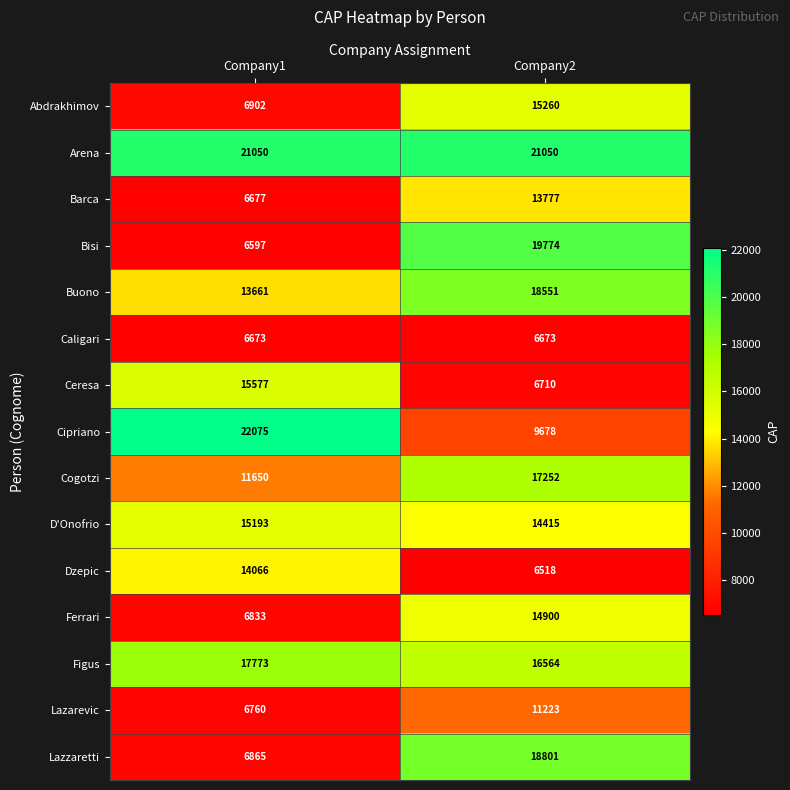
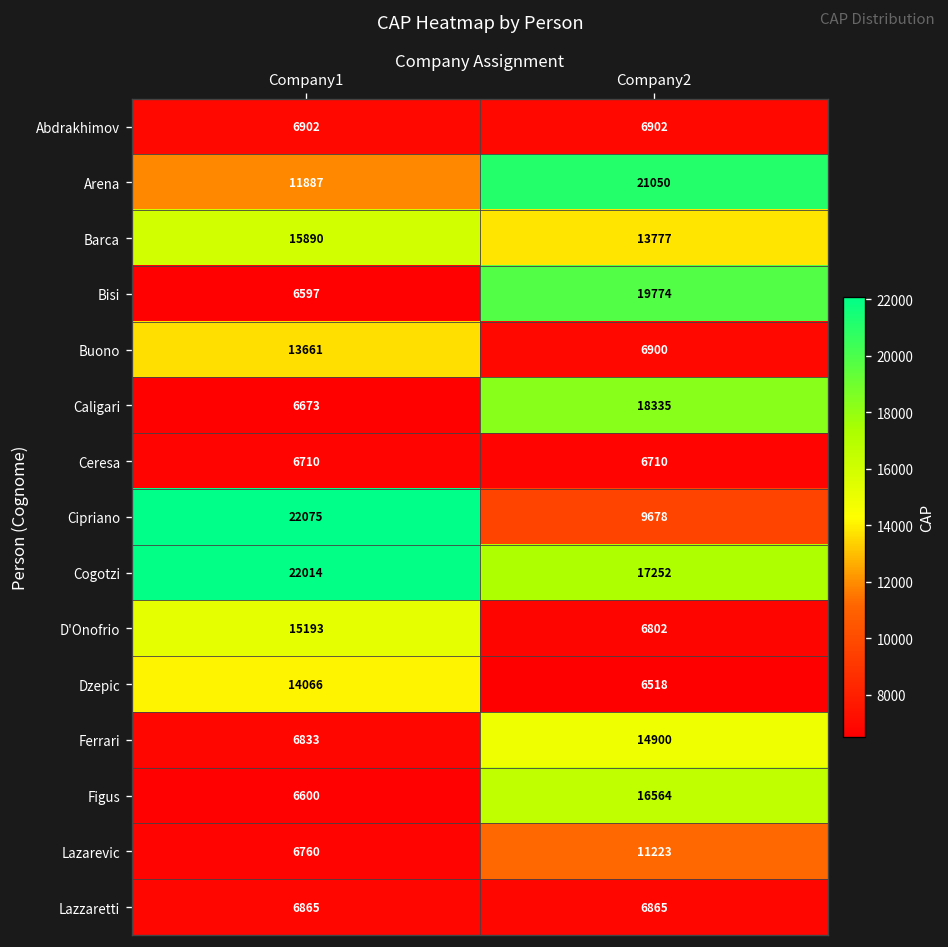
  {
    "Abdrakhimov": {
      "Company1": 6902,
-     "Company2": 15260
+     "Company2": 6902
    },
    "Arena": {
-     "Company1": 21050,
+     "Company1": 11887,
      "Company2": 21050
    },
    "Barca": {
-     "Company1": 6677,
+     "Company1": 15890,
      "Company2": 13777
    },
    "Bisi": {
      "Company1": 6597,
      "Company2": 19774
    },
    "Buono": {
      "Company1": 13661,
-     "Company2": 18551
+     "Company2": 6900
    },
    "Caligari": {
      "Company1": 6673,
-     "Company2": 6673
+     "Company2": 18335
    },
    "Ceresa": {
-     "Company1": 15577,
+     "Company1": 6710,
      "Company2": 6710
    },
    "Cipriano": {
      "Company1": 22075,
      "Company2": 9678
    },
    "Cogotzi": {
-     "Company1": 11650,
+     "Company1": 22014,
      "Company2": 17252
    },
    "D'Onofrio": {
      "Company1": 15193,
-     "Company2": 14415
+     "Company2": 6802
    },
    "Dzepic": {
      "Company1": 14066,
      "Company2": 6518
    },
    "Ferrari": {
      "Company1": 6833,
      "Company2": 14900
    },
    "Figus": {
-     "Company1": 17773,
+     "Company1": 6600,
      "Company2": 16564
    },
    "Lazarevic": {
      "Company1": 6760,
      "Company2": 11223
    },
    "Lazzaretti": {
      "Company1": 6865,
-     "Company2": 18801
+     "Company2": 6865
    }
  }
